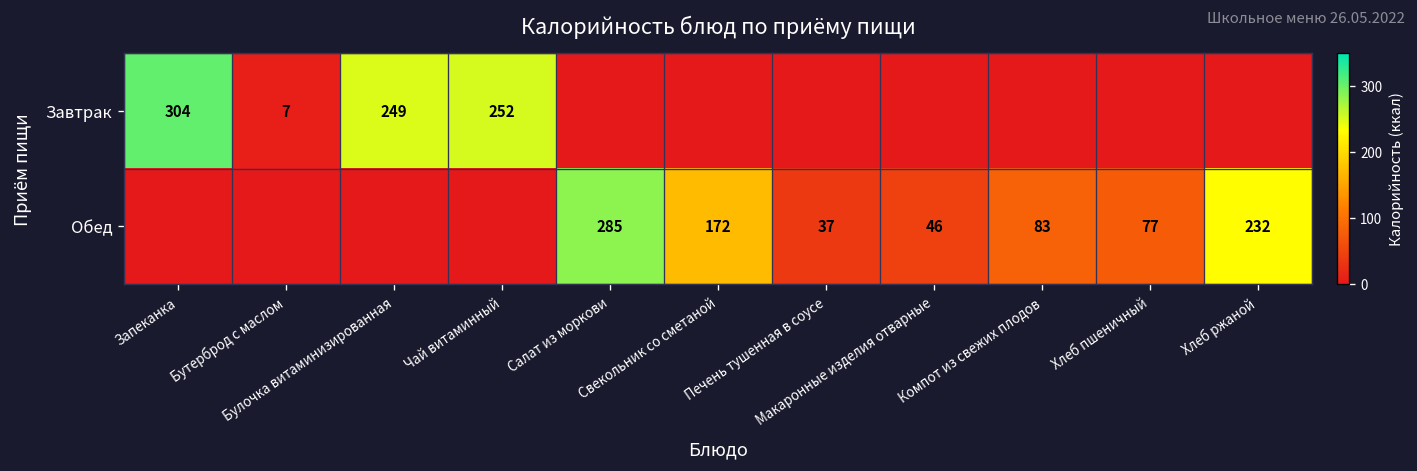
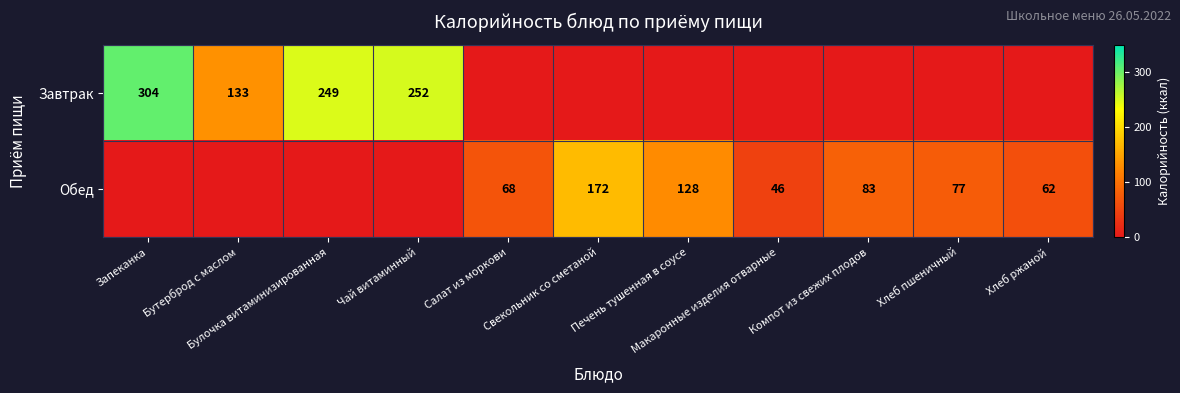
  {
    "Завтрак": {
      "Запеканка": 304,
-     "Бутерброд с маслом": 7,
+     "Бутерброд с маслом": 133,
      "Булочка витаминизированная": 249,
      "Чай витаминный": 252
    },
    "Обед": {
-     "Салат из моркови": 285,
+     "Салат из моркови": 68,
      "Свекольник со сметаной": 172,
-     "Печень тушенная в соусе": 37,
+     "Печень тушенная в соусе": 128,
      "Макаронные изделия отварные": 46,
      "Компот из свежих плодов": 83,
      "Хлеб пшеничный": 77,
-     "Хлеб ржаной": 232
+     "Хлеб ржаной": 62
    }
  }
